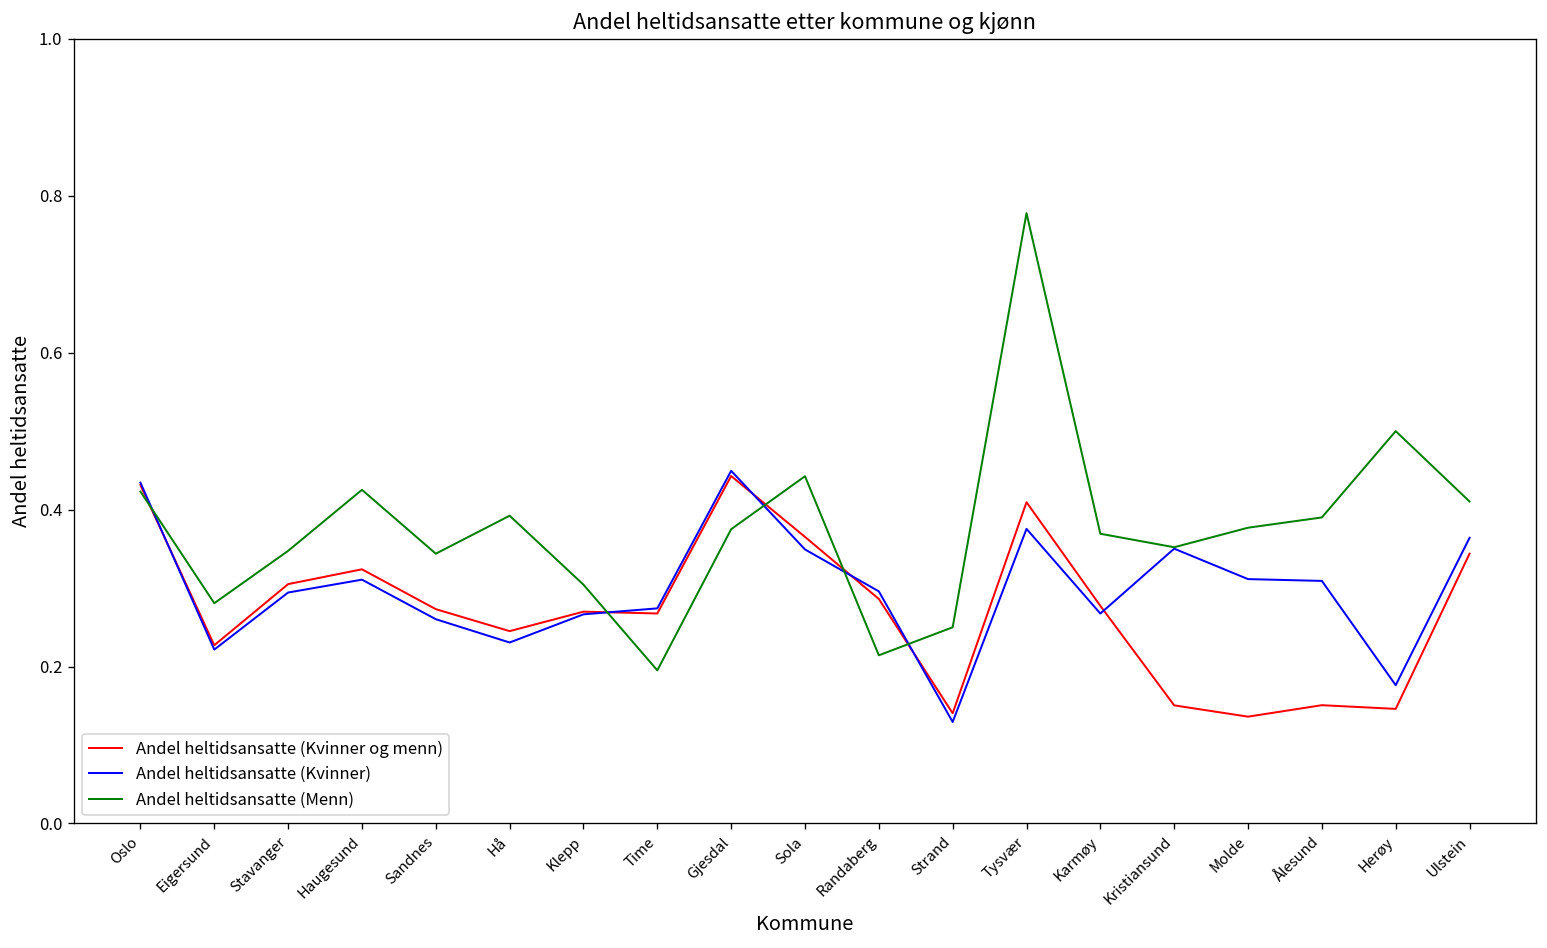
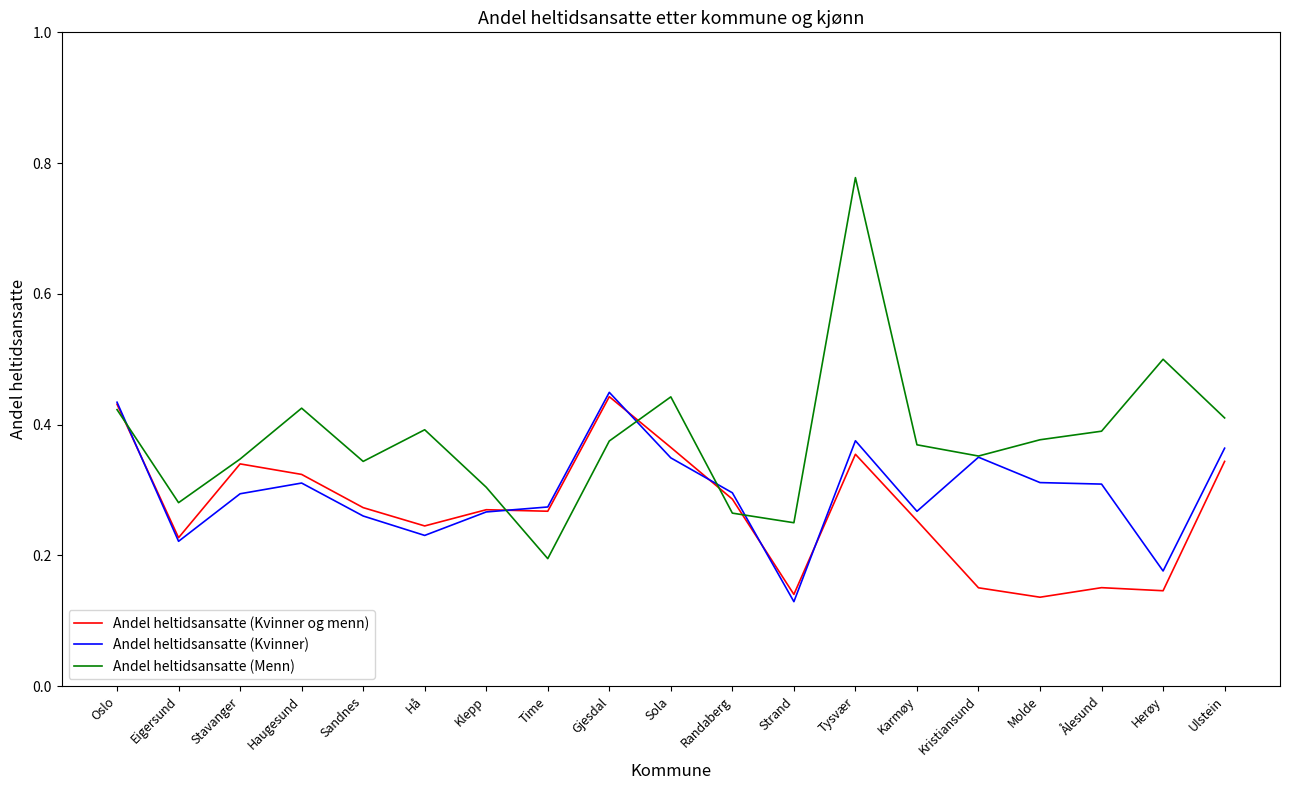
  {
    "Andel heltidsansatte (Kvinner og menn)": {
      "Eigersund": 0.23,
-     "Stavanger": 0.31,
+     "Stavanger": 0.34,
      "Haugesund": 0.32,
      "Sandnes": 0.27,
      "Hå": 0.25,
      "Time": 0.27,
      "Gjesdal": 0.44,
      "Sola": 0.37,
      "Randaberg": 0.29,
      "Strand": 0.14,
-     "Tysvær": 0.41,
-     "Karmøy": 0.28,
+     "Tysvær": 0.35,
+     "Karmøy": 0.25,
      "Kristiansund": 0.15,
      "Molde": 0.14,
      "Ålesund": 0.15,
      "Herøy": 0.15,
      "Ulstein": 0.34
    },
    "Andel heltidsansatte (Kvinner)": {
      "Eigersund": 0.22,
      "Stavanger": 0.29,
      "Haugesund": 0.31,
      "Sandnes": 0.26,
      "Hå": 0.23,
      "Time": 0.27,
      "Gjesdal": 0.45,
      "Sola": 0.35,
      "Randaberg": 0.30,
      "Strand": 0.13,
      "Tysvær": 0.38,
      "Karmøy": 0.27,
      "Molde": 0.31,
      "Ålesund": 0.31,
      "Herøy": 0.18,
      "Ulstein": 0.36
    },
    "Andel heltidsansatte (Menn)": {
      "Oslo": 0.42,
      "Eigersund": 0.28,
      "Stavanger": 0.35,
      "Haugesund": 0.43,
      "Sandnes": 0.34,
      "Hå": 0.39,
      "Klepp": 0.30,
      "Time": 0.20,
      "Gjesdal": 0.38,
      "Sola": 0.44,
-     "Randaberg": 0.21,
+     "Randaberg": 0.26,
      "Strand": 0.25,
      "Tysvær": 0.78,
      "Karmøy": 0.37,
      "Molde": 0.38,
      "Ålesund": 0.39,
      "Herøy": 0.50,
      "Ulstein": 0.41
    }
  }
